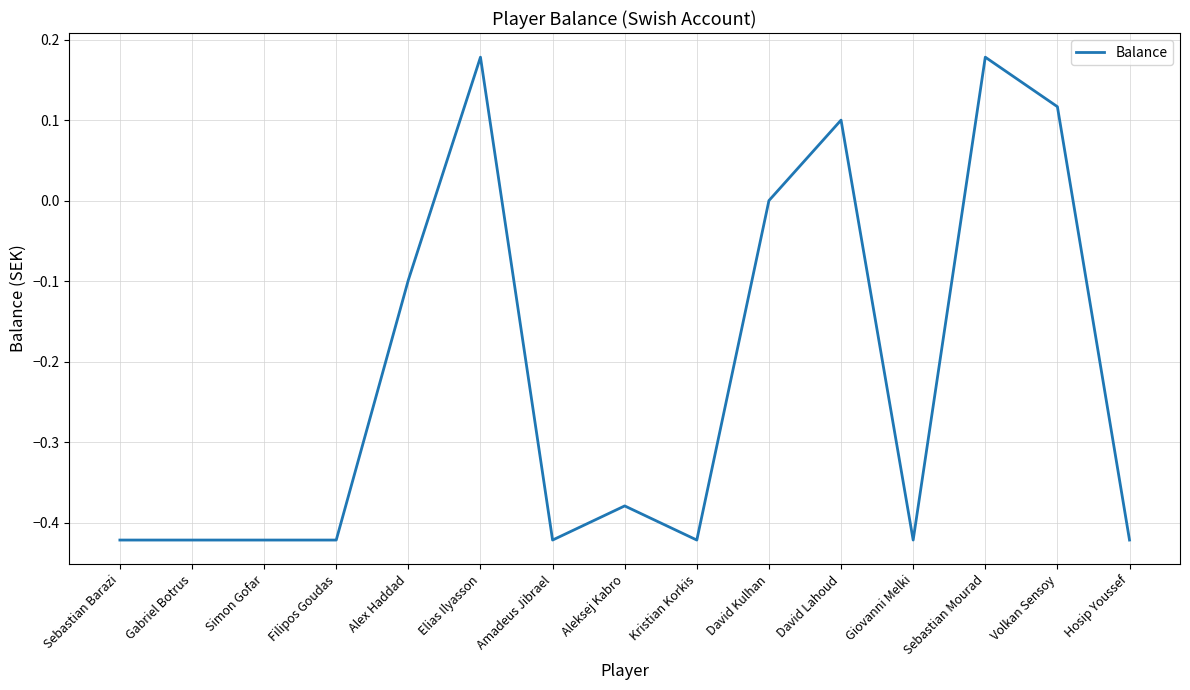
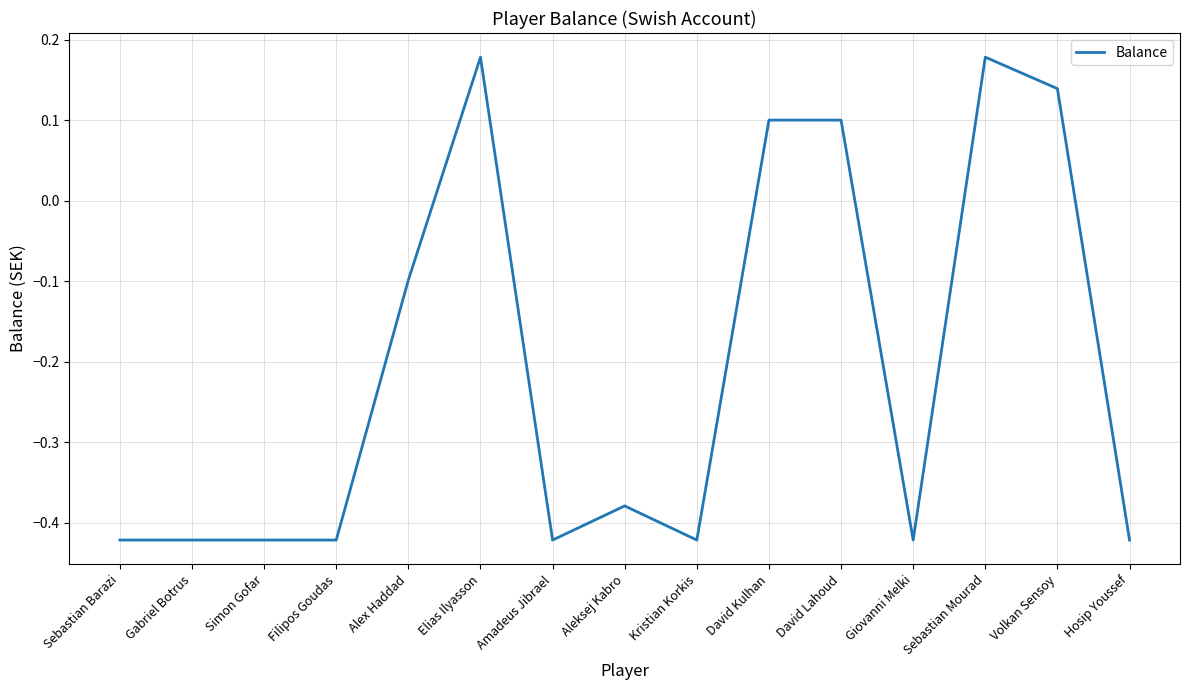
  {
    "Sebastian Barazi": -0.42,
    "Gabriel Botrus": -0.42,
    "Simon Gofar": -0.42,
    "Filipos Goudas": -0.42,
    "Alex Haddad": -0.10,
    "Elias Ilyasson": 0.18,
    "Amadeus Jibrael": -0.42,
    "Aleksej Kabro": -0.38,
    "Kristian Korkis": -0.42,
-   "David Kulhan": 0.0,
+   "David Kulhan": 0.1,
    "David Lahoud": 0.10,
    "Giovanni Melki": -0.42,
    "Sebastian Mourad": 0.18,
-   "Volkan Sensoy": 0.12,
+   "Volkan Sensoy": 0.14,
    "Hosip Youssef": -0.42
  }
